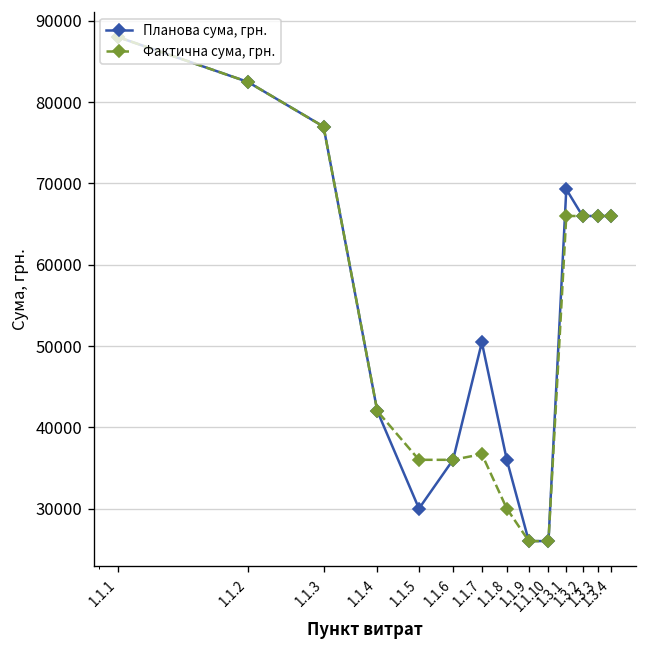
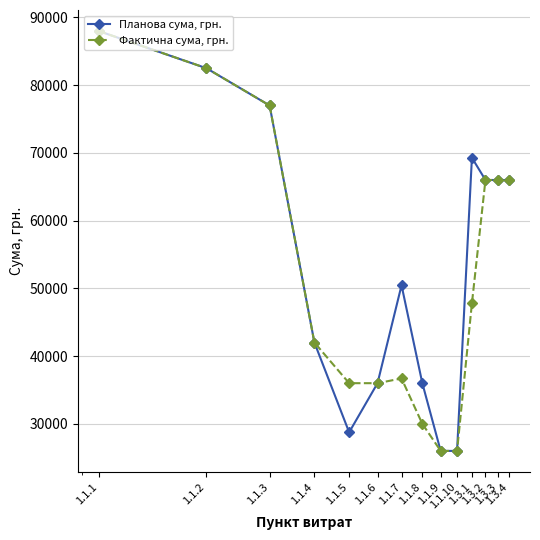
  {
    "Планова сума, грн.": {
-     "1.1.5": 30000,
+     "1.1.5": 29000,
      "1.1.7": 50000,
      "1.1.8": 36000,
      "1.3.1": 69000
    },
    "Фактична сума, грн.": {
      "1.1.5": 36000,
      "1.1.7": 37000,
      "1.1.8": 30000,
-     "1.3.1": 66000
+     "1.3.1": 48000
    }
  }
